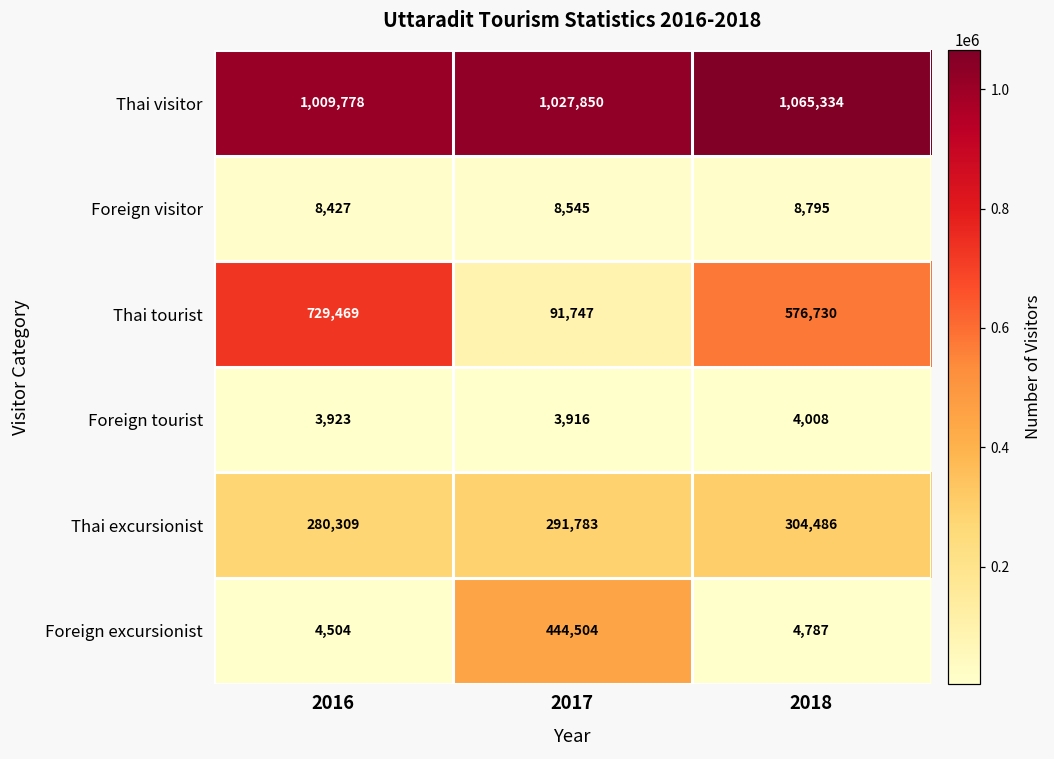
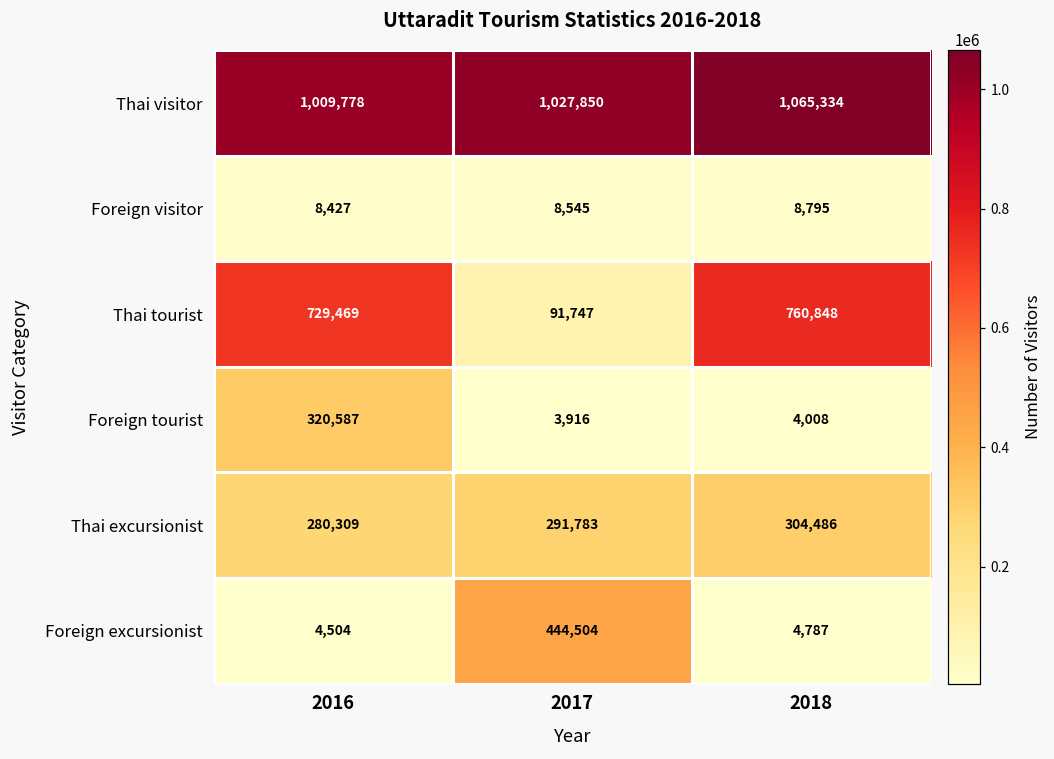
  {
    "Thai visitor": {
      "2016": "1,009,778",
      "2017": "1,027,850",
      "2018": "1,065,334"
    },
    "Foreign visitor": {
      "2016": "8,427",
      "2017": "8,545",
      "2018": "8,795"
    },
    "Thai tourist": {
      "2016": "729,469",
      "2017": "91,747",
-     "2018": "576,730"
+     "2018": "760,848"
    },
    "Foreign tourist": {
-     "2016": "3,923",
+     "2016": "320,587",
      "2017": "3,916",
      "2018": "4,008"
    },
    "Thai excursionist": {
      "2016": "280,309",
      "2017": "291,783",
      "2018": "304,486"
    },
    "Foreign excursionist": {
      "2016": "4,504",
      "2017": "444,504",
      "2018": "4,787"
    }
  }
